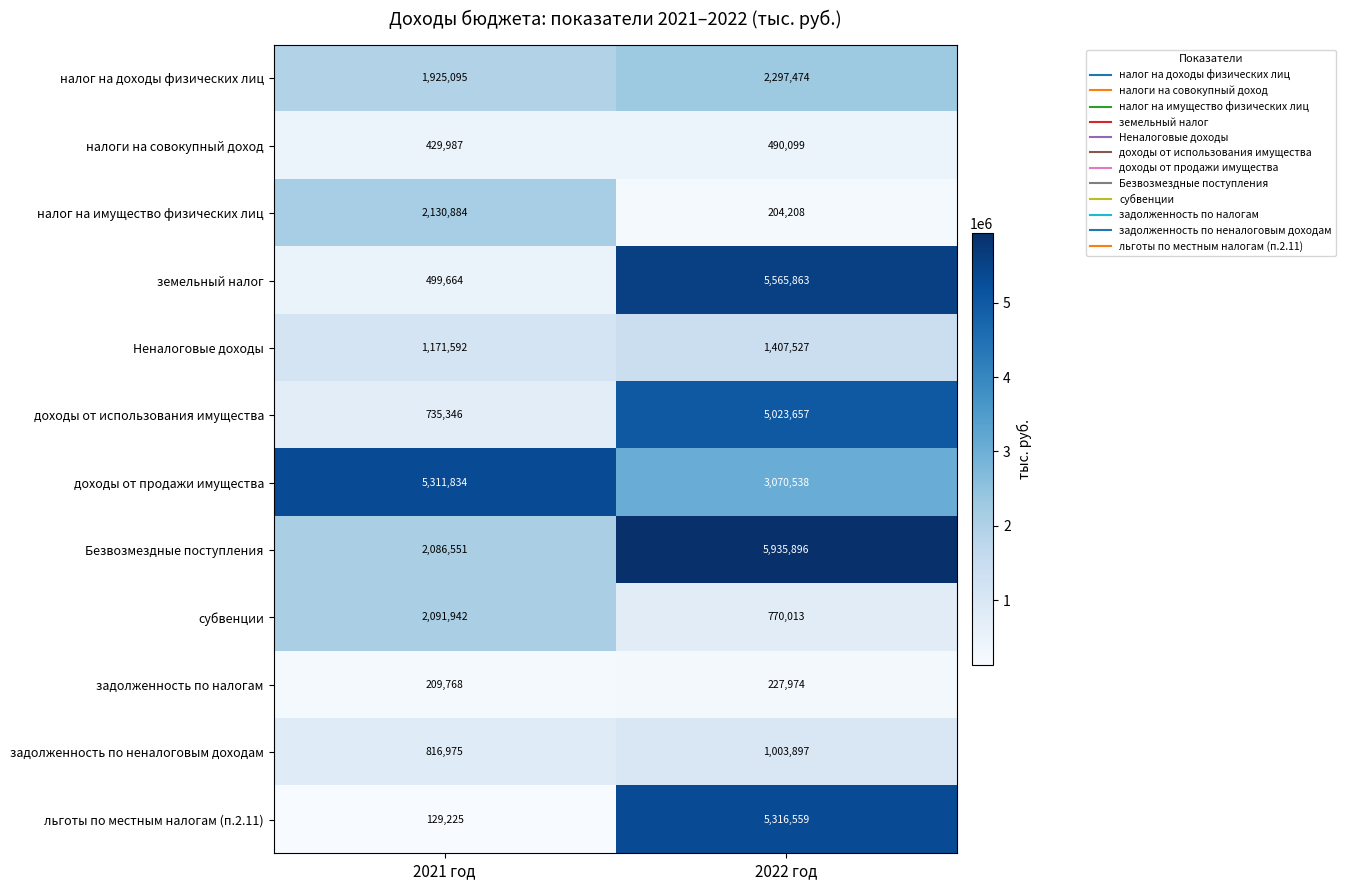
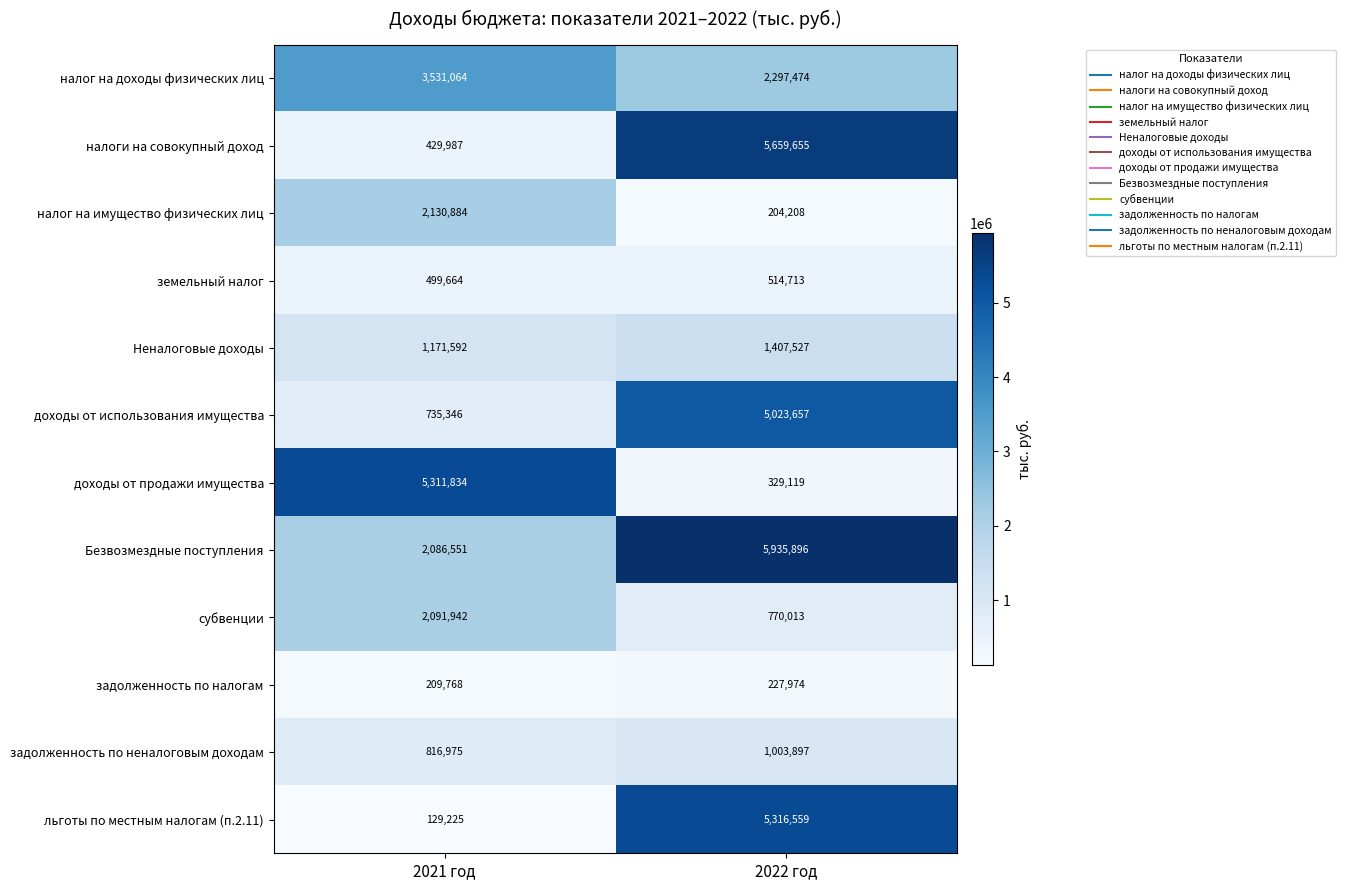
  {
    "налог на доходы физических лиц": {
-     "2021 год": "1,925,095",
+     "2021 год": "3,531,064",
      "2022 год": "2,297,474"
    },
    "налоги на совокупный доход": {
      "2021 год": "429,987",
-     "2022 год": "490,099"
+     "2022 год": "5,659,655"
    },
    "налог на имущество физических лиц": {
      "2021 год": "2,130,884",
      "2022 год": "204,208"
    },
    "земельный налог": {
      "2021 год": "499,664",
-     "2022 год": "5,565,863"
+     "2022 год": "514,713"
    },
    "Неналоговые доходы": {
      "2021 год": "1,171,592",
      "2022 год": "1,407,527"
    },
    "доходы от использования имущества": {
      "2021 год": "735,346",
      "2022 год": "5,023,657"
    },
    "доходы от продажи имущества": {
      "2021 год": "5,311,834",
-     "2022 год": "3,070,538"
+     "2022 год": "329,119"
    },
    "Безвозмездные поступления": {
      "2021 год": "2,086,551",
      "2022 год": "5,935,896"
    },
    "субвенции": {
      "2021 год": "2,091,942",
      "2022 год": "770,013"
    },
    "задолженность по налогам": {
      "2021 год": "209,768",
      "2022 год": "227,974"
    },
    "задолженность по неналоговым доходам": {
      "2021 год": "816,975",
      "2022 год": "1,003,897"
    },
    "льготы по местным налогам (п.2.11)": {
      "2021 год": "129,225",
      "2022 год": "5,316,559"
    }
  }
